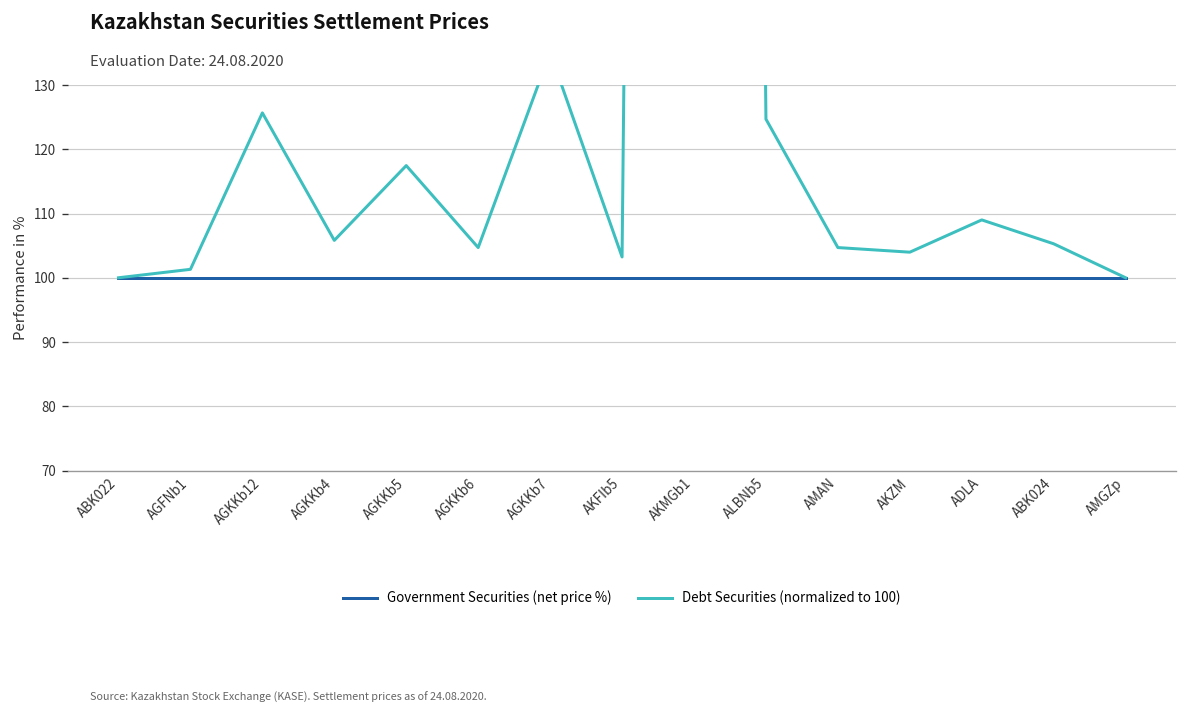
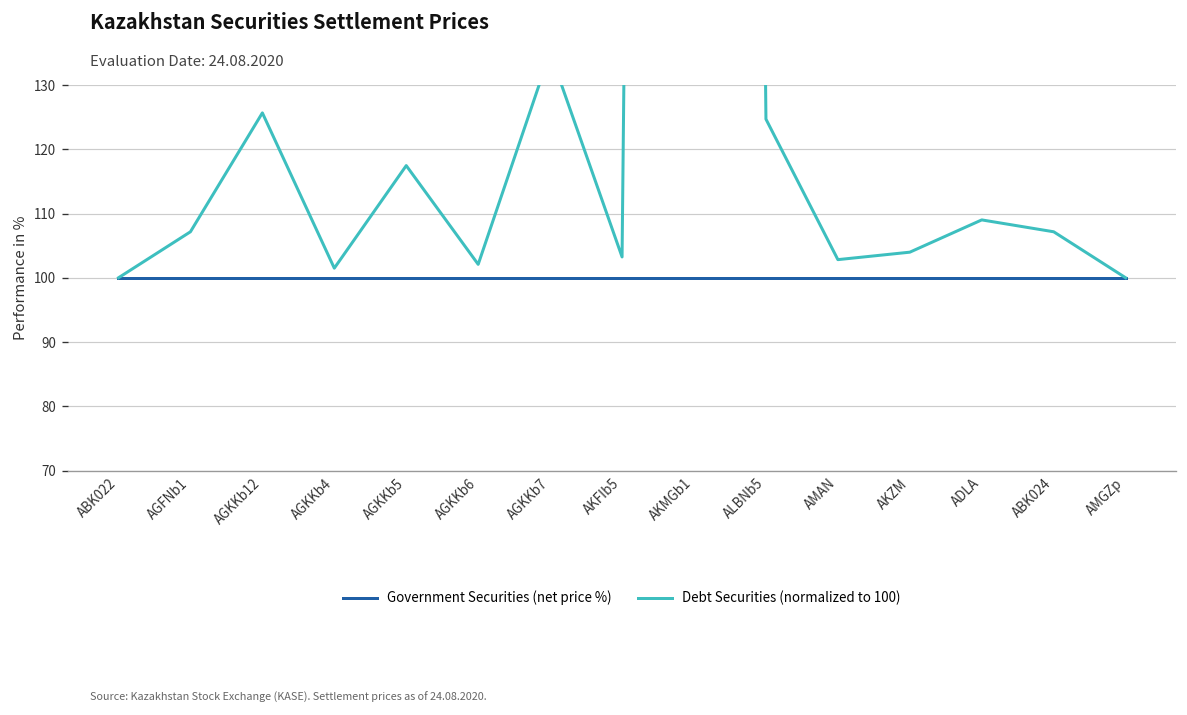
  {
    "Government Securities (net price %)": {
      "AGFNb1": 100,
      "AGKKb12": 100,
      "AGKKb4": 100,
      "AGKKb5": 100,
      "AGKKb6": 100,
      "AGKKb7": 100,
      "AKFIb5": 100,
      "AKMGb1": 100,
      "ALBNb5": 100,
      "AMAN": 100,
      "AKZM": 100,
      "ADLA": 100,
      "ABK024": 100
    },
    "Debt Securities (normalized to 100)": {
-     "AGFNb1": 101,
+     "AGFNb1": 107,
      "AGKKb12": 126,
-     "AGKKb4": 106,
+     "AGKKb4": 101,
      "AGKKb5": 117,
-     "AGKKb6": 105,
+     "AGKKb6": 102,
      "AKFIb5": 103,
      "ALBNb5": 125,
-     "AMAN": 105,
+     "AMAN": 103,
      "AKZM": 104,
      "ADLA": 109,
-     "ABK024": 105
+     "ABK024": 107
    }
  }
